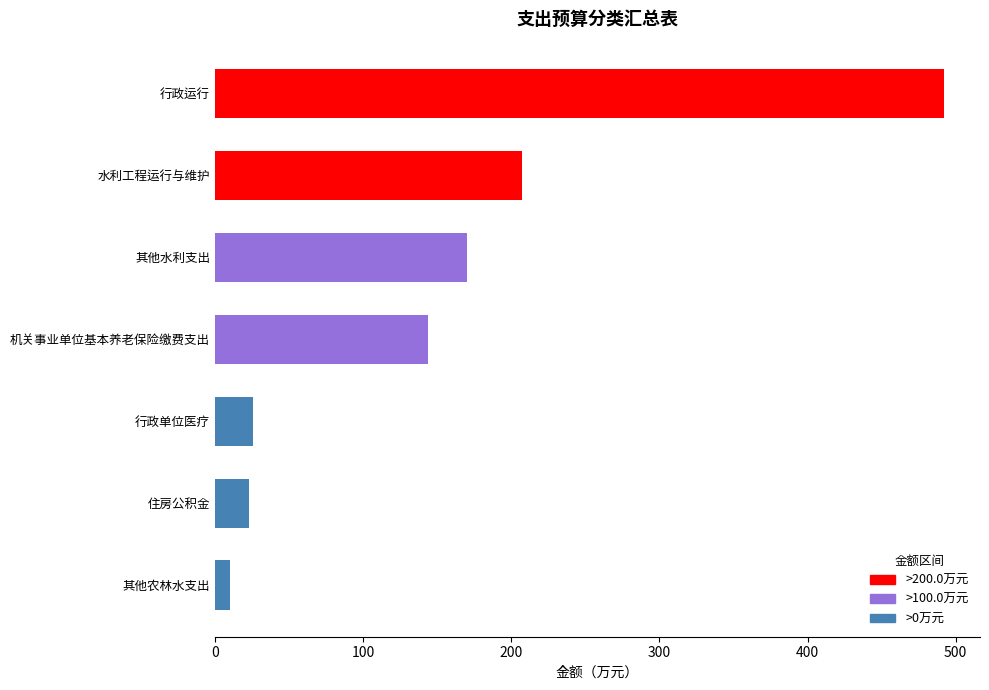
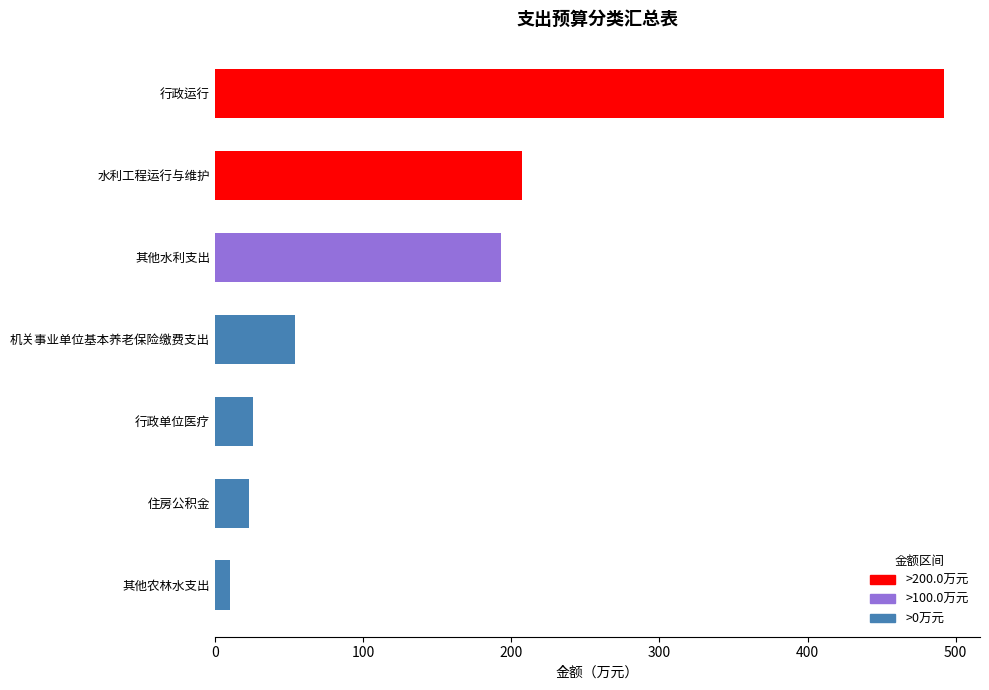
  {
    "行政运行": 492,
    "水利工程运行与维护": 207,
-   "其他水利支出": 170,
-   "机关事业单位基本养老保险缴费支出": 144,
+   "其他水利支出": 193,
+   "机关事业单位基本养老保险缴费支出": 54,
    "行政单位医疗": 26,
    "住房公积金": 23,
    "其他农林水支出": 10
  }
